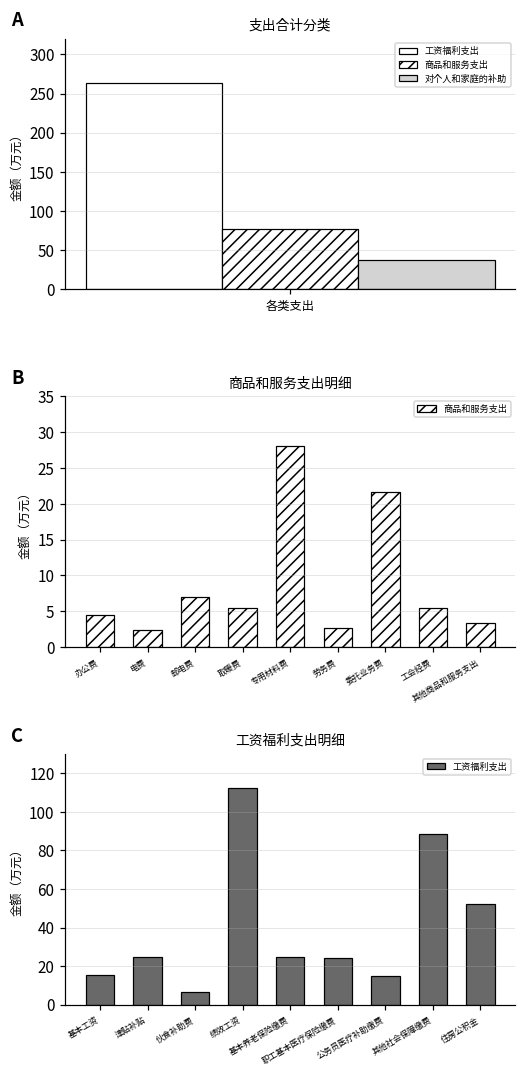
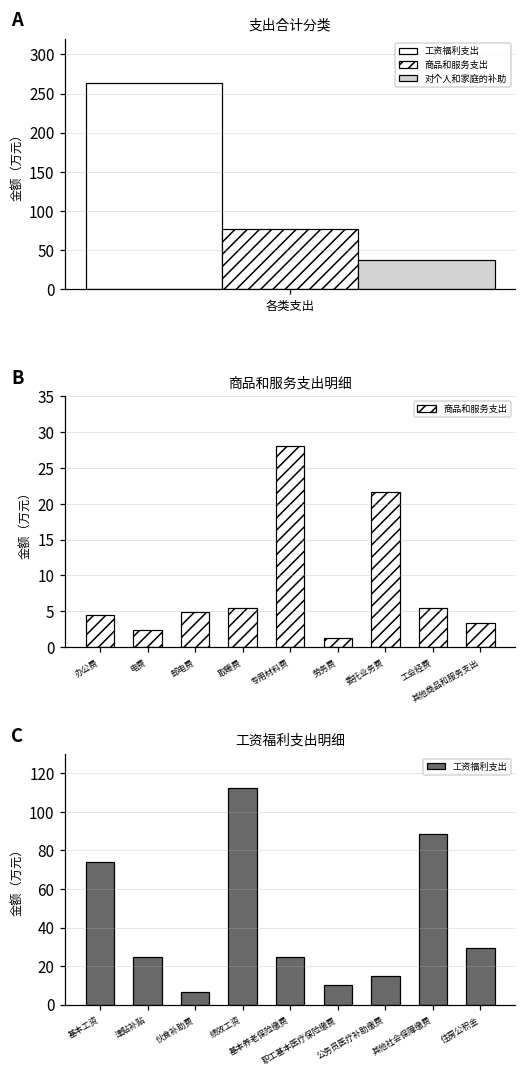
  {
    "支出合计分类": {
      "各类支出": 80
    },
    "商品和服务支出明细": {
      "办公费": 5,
      "电费": 2,
-     "邮电费": 7,
+     "邮电费": 5,
      "取暖费": 5,
      "专用材料费": 28,
-     "劳务费": 3,
+     "劳务费": 1,
      "委托业务费": 22,
      "工会经费": 5,
      "其他商品和服务支出": 3
    },
    "工资福利支出明细": {
-     "基本工资": 16,
+     "基本工资": 74,
      "津贴补贴": 25,
      "伙食补助费": 6,
      "绩效工资": 112,
      "基本养老保险缴费": 25,
-     "职工基本医疗保险缴费": 24,
+     "职工基本医疗保险缴费": 10,
      "公务员医疗补助缴费": 15,
      "其他社会保障缴费": 89,
-     "住房公积金": 52
+     "住房公积金": 29
    }
  }
